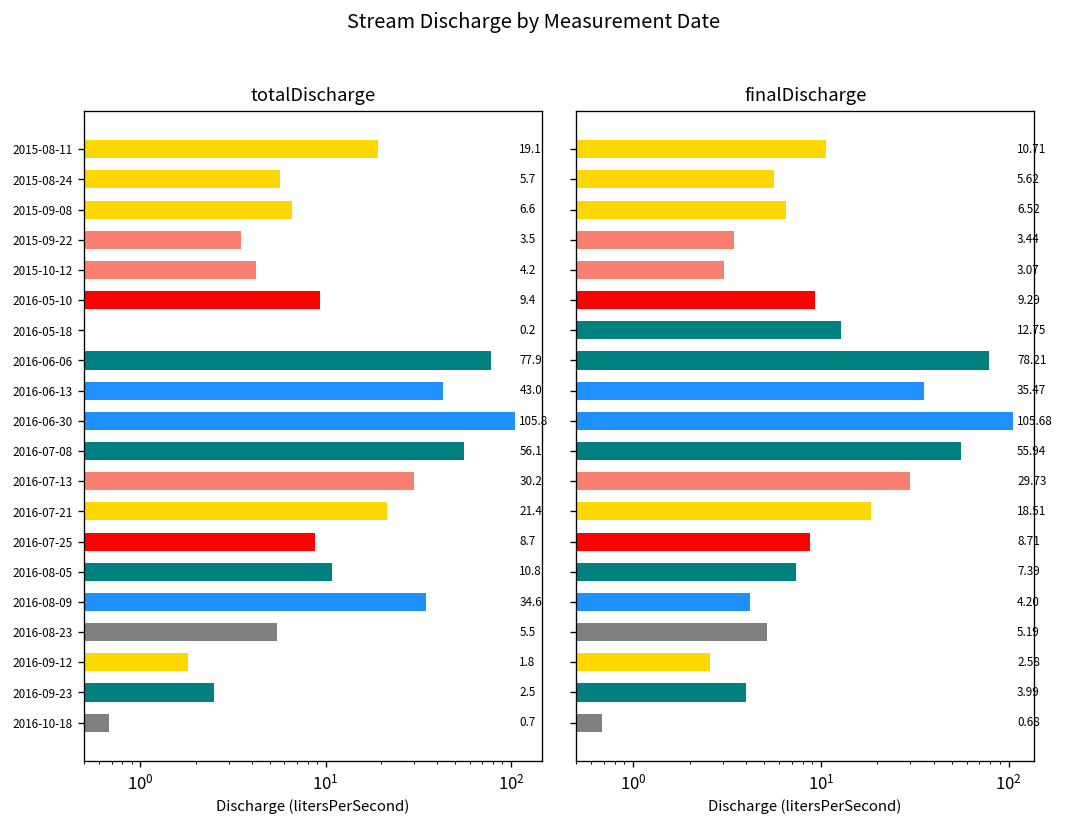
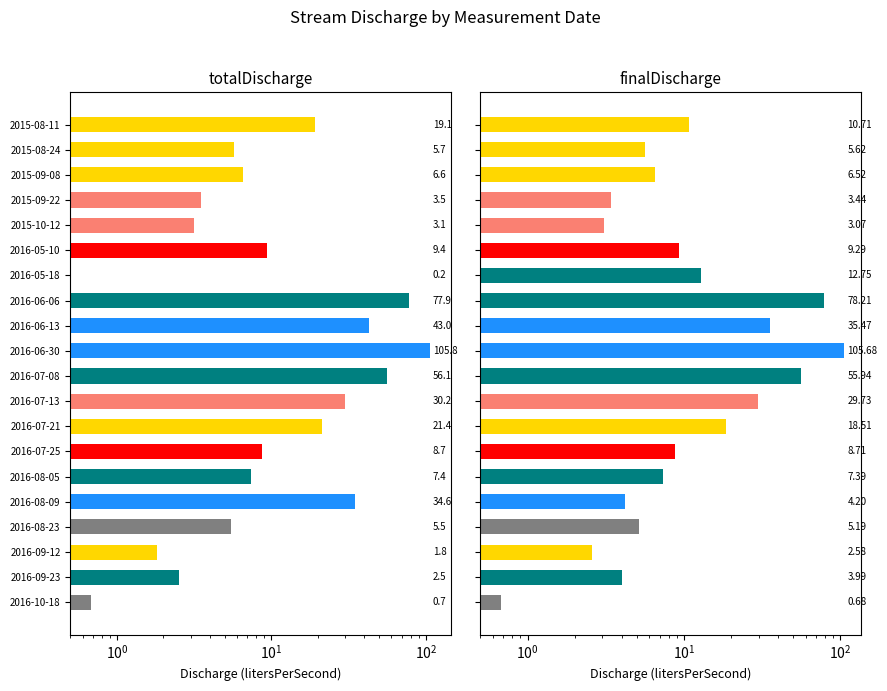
  {
    "totalDischarge": {
-     "2015-10-12": 4.2,
+     "2015-10-12": 3.1,
      "2016-06-06": 77.9,
      "2016-06-30": 105.8,
-     "2016-08-05": 10.8
+     "2016-08-05": 7.4
    }
  }
